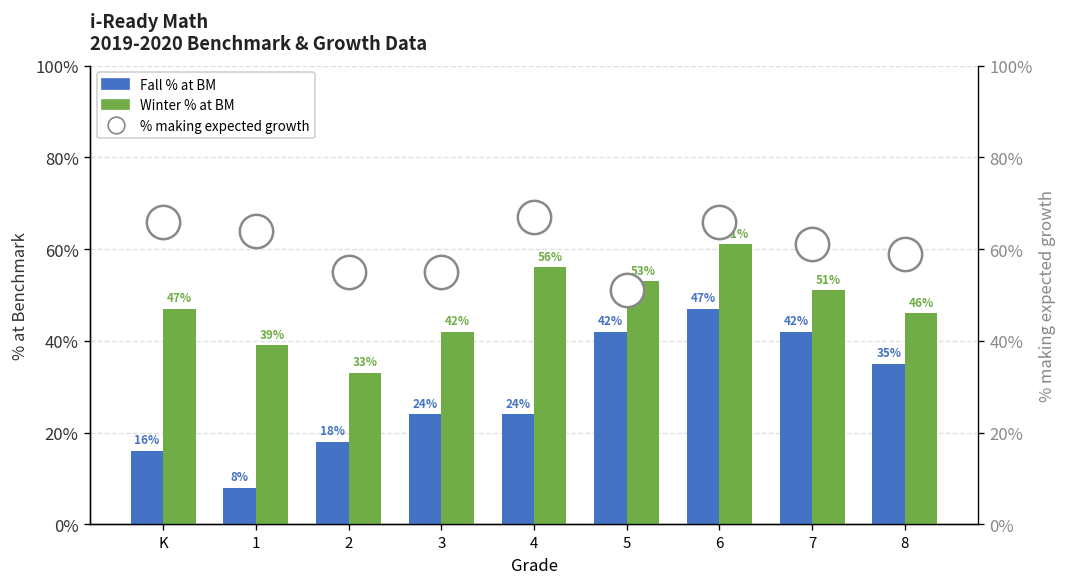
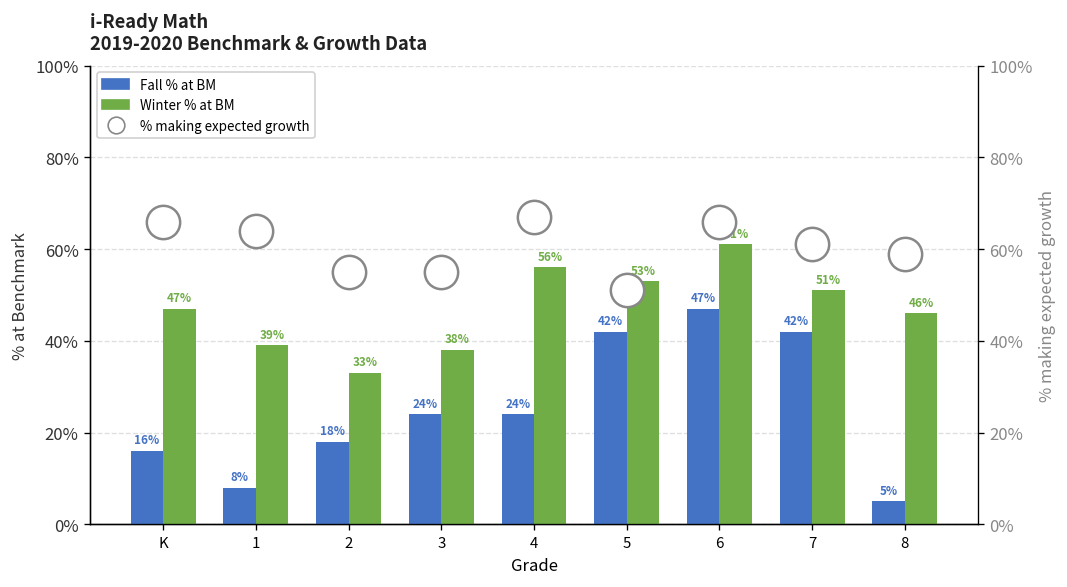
  {
    "Fall % at BM": {
      "K": "16%",
      "1": "8%",
      "2": "18%",
      "3": "24%",
      "4": "24%",
      "5": "42%",
      "6": "47%",
      "7": "42%",
-     "8": "35%"
+     "8": "5%"
    },
    "Winter % at BM": {
      "K": "47%",
      "1": "39%",
      "2": "33%",
-     "3": "42%",
+     "3": "38%",
      "4": "56%",
      "5": "53%",
      "6": "61%",
      "7": "51%",
      "8": "46%"
    }
  }
